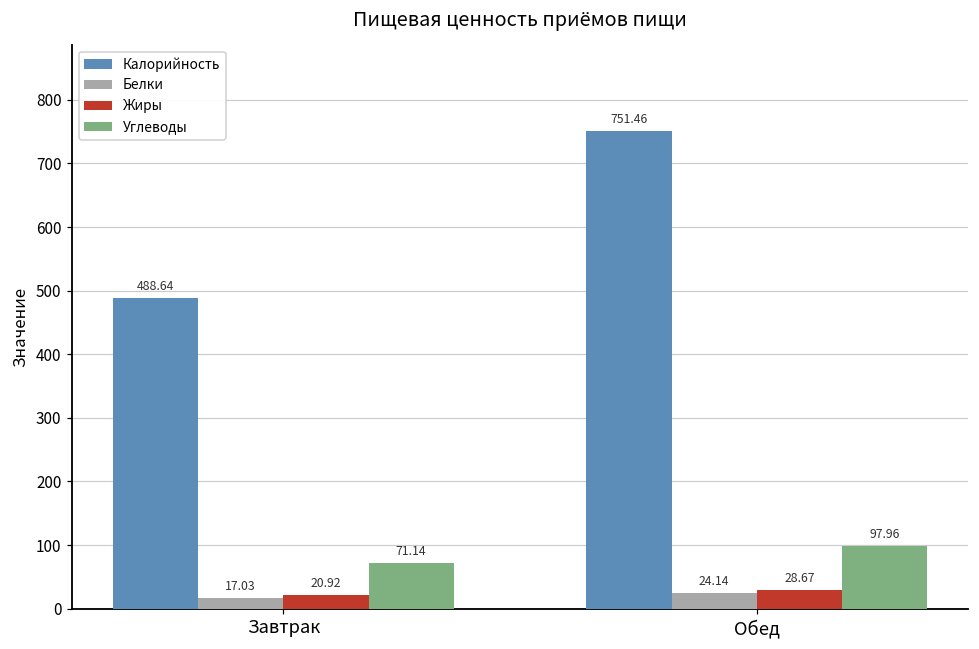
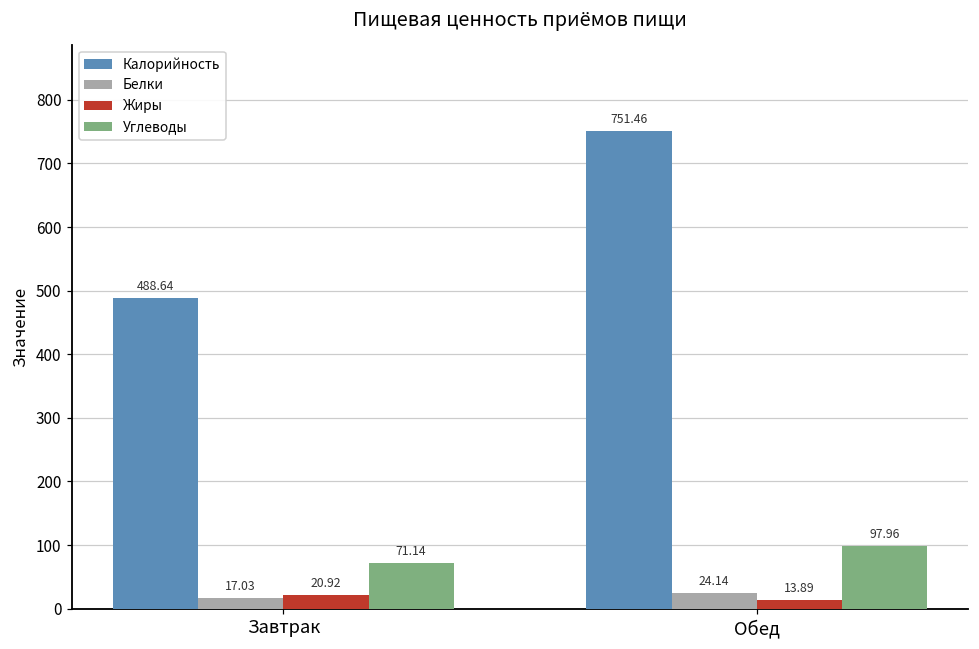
  {
    "Калорийность": {
      "Завтрак": 488.64,
      "Обед": 751.46
    },
    "Жиры": {
      "Завтрак": 20.92,
-     "Обед": 28.67
+     "Обед": 13.89
    }
  }
